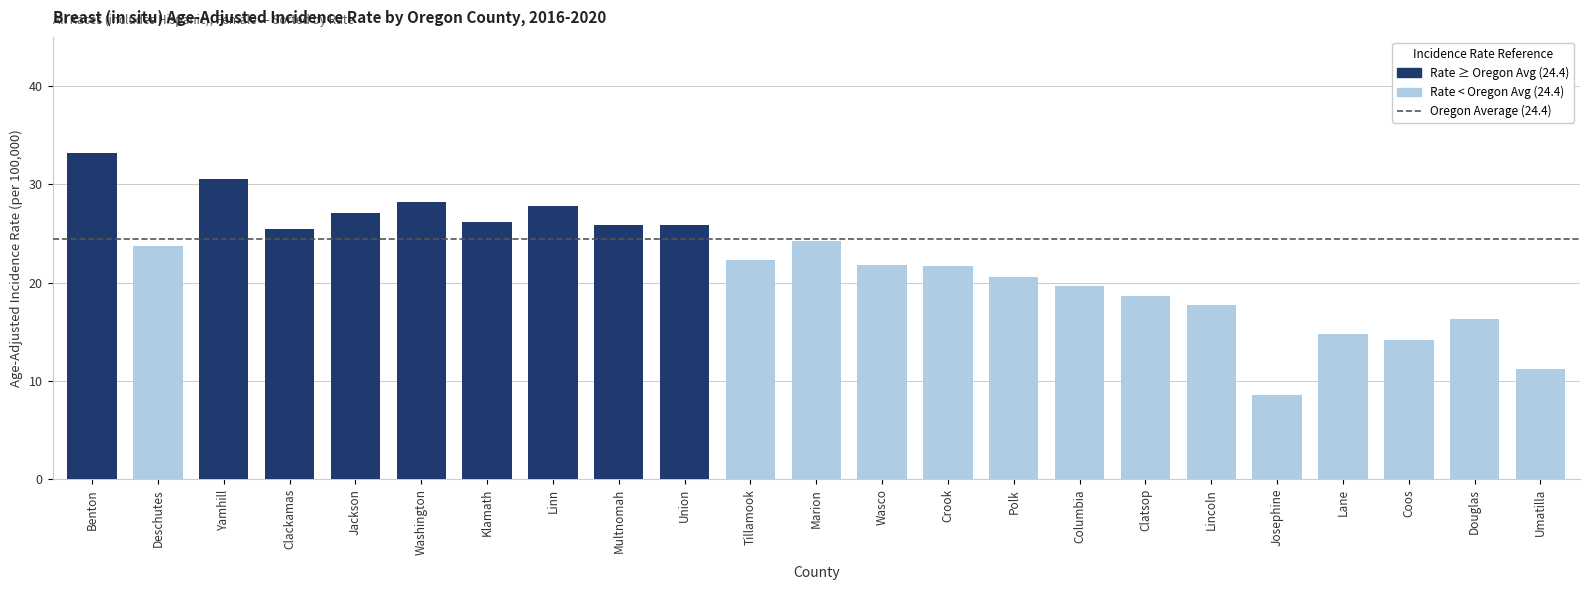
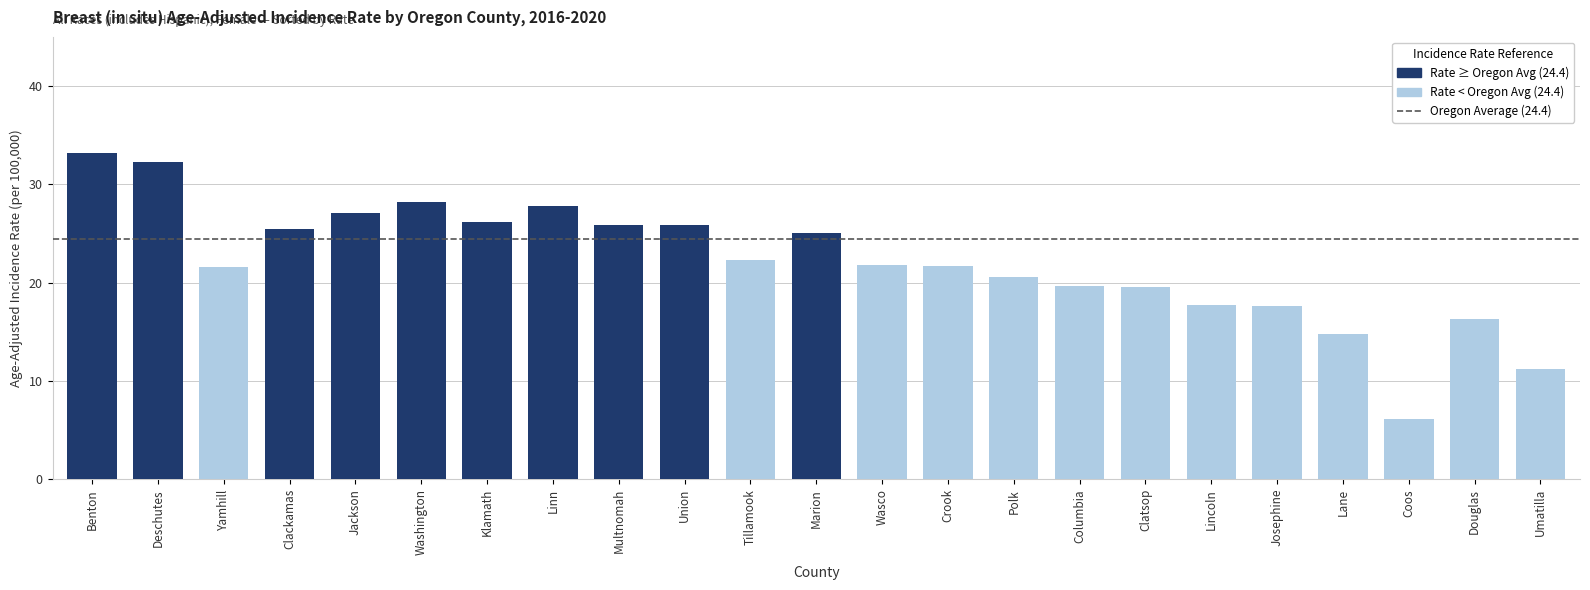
  {
    "Benton": 33,
-   "Deschutes": 24,
-   "Yamhill": 31,
+   "Deschutes": 32,
+   "Yamhill": 22,
    "Clackamas": 26,
    "Jackson": 27,
    "Washington": 28,
    "Klamath": 26,
    "Linn": 28,
    "Multnomah": 26,
    "Union": 26,
    "Tillamook": 22,
-   "Marion": 24,
+   "Marion": 25,
    "Wasco": 22,
    "Crook": 22,
    "Polk": 21,
    "Columbia": 20,
-   "Clatsop": 19,
+   "Clatsop": 20,
    "Lincoln": 18,
-   "Josephine": 9,
+   "Josephine": 18,
    "Lane": 15,
-   "Coos": 14,
+   "Coos": 6,
    "Douglas": 16,
    "Umatilla": 11
  }
